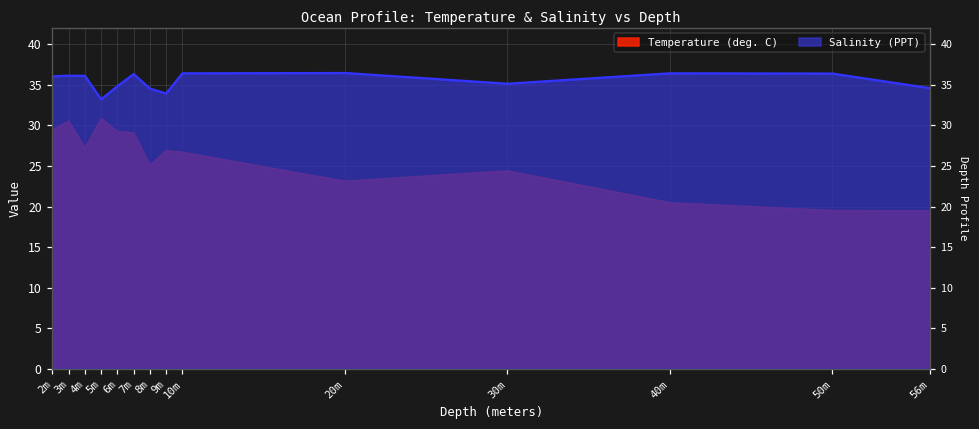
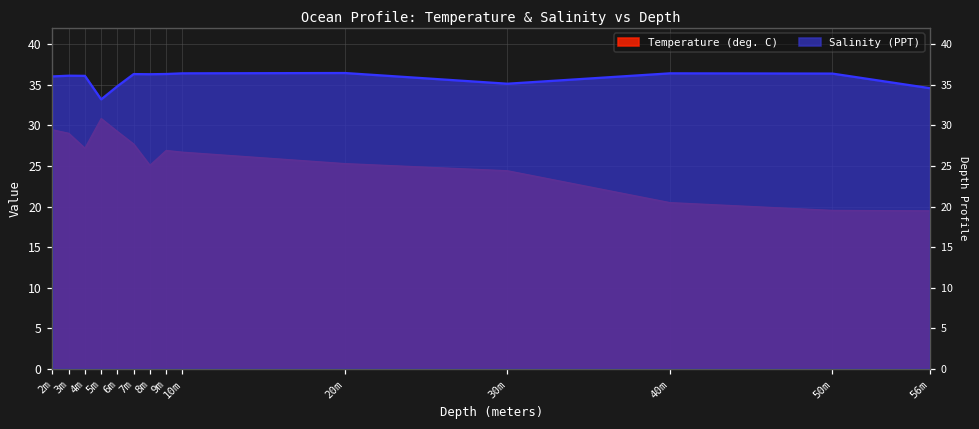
  {
    "Temperature (deg. C)": {
      "2m": 29,
-     "3m": 31,
+     "3m": 29,
      "4m": 27,
      "5m": 31,
      "6m": 29,
-     "7m": 29,
+     "7m": 28,
      "8m": 25,
      "9m": 27,
      "10m": 27,
-     "20m": 23,
+     "20m": 25,
      "30m": 24,
      "40m": 20,
      "50m": 20,
      "56m": 19
    },
    "Salinity (PPT)": {
      "2m": 36,
      "3m": 36,
      "4m": 36,
      "5m": 33,
      "6m": 35,
      "7m": 36,
-     "8m": 35,
-     "9m": 34,
+     "8m": 36,
+     "9m": 36,
      "10m": 36,
      "20m": 36,
      "30m": 35,
      "40m": 36,
      "50m": 36,
      "56m": 35
    }
  }
